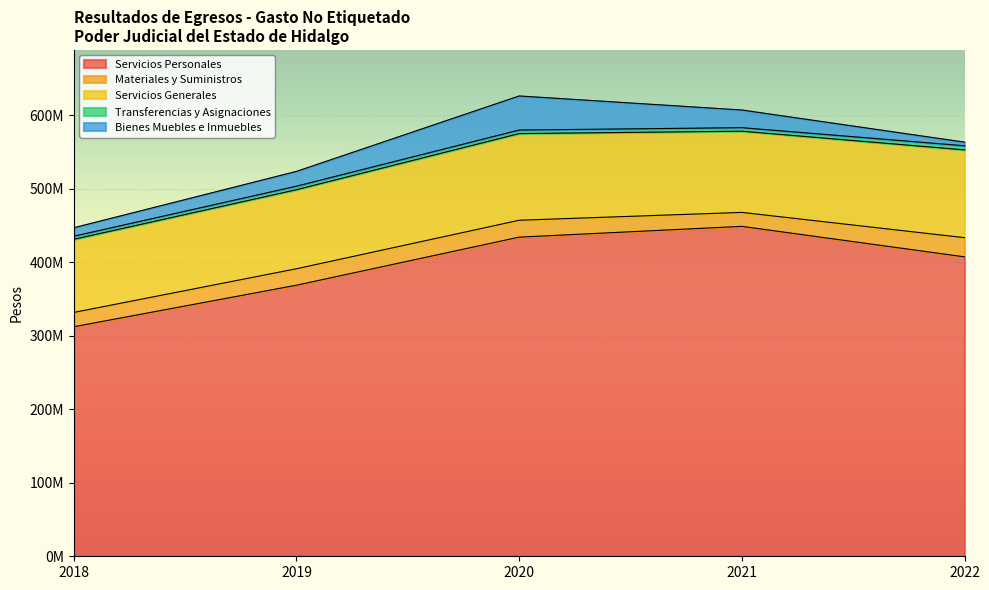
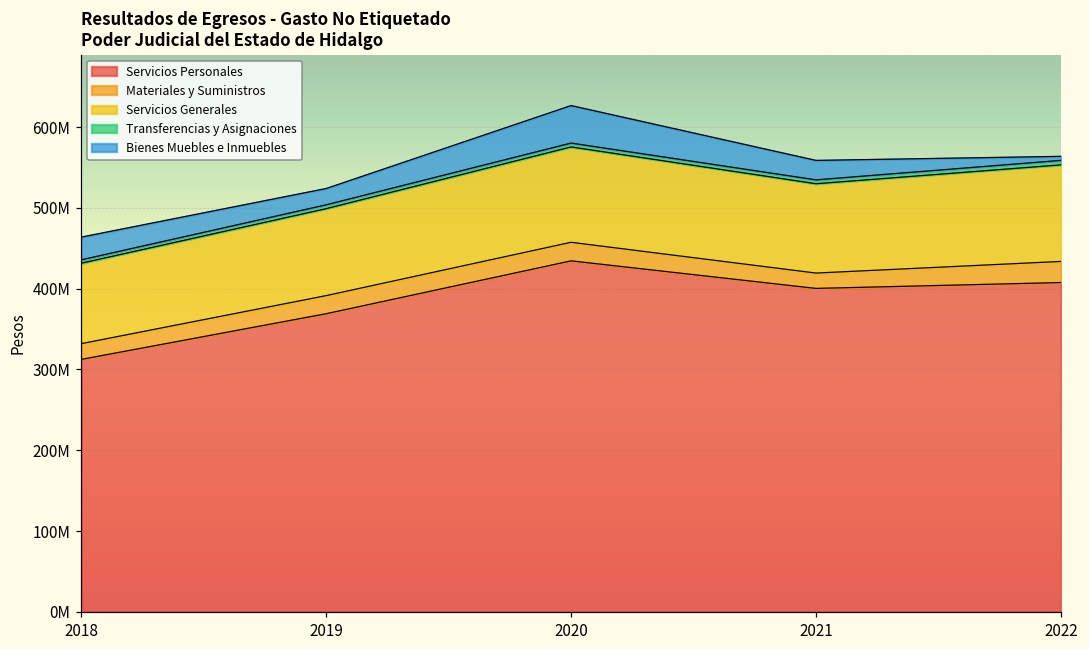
  {
    "Servicios Personales": {
      "2018": 310000000,
      "2019": 370000000,
      "2020": 430000000,
-     "2021": 450000000,
+     "2021": 400000000,
      "2022": 410000000
    },
    "Transferencias y Asignaciones": {
      "2018": 0,
      "2019": 0,
      "2020": 0,
      "2021": 0,
      "2022": 10000000
    },
    "Bienes Muebles e Inmuebles": {
-     "2018": 10000000,
+     "2018": 30000000,
      "2019": 20000000,
      "2020": 50000000,
      "2021": 20000000,
      "2022": 0
    }
  }
